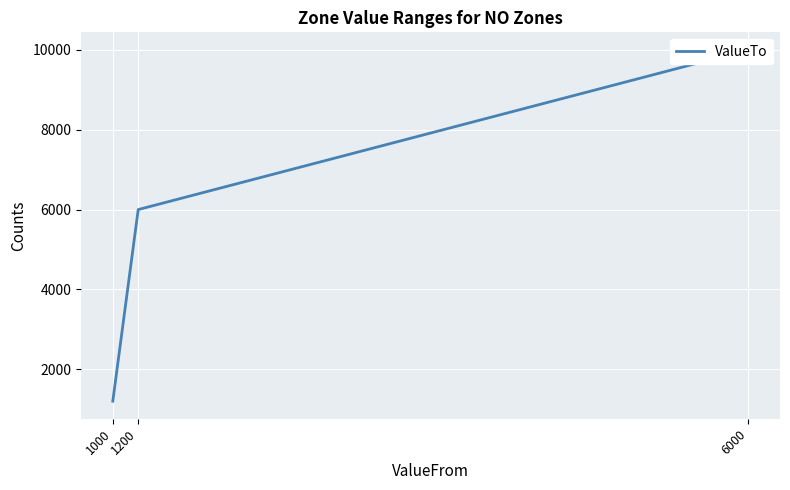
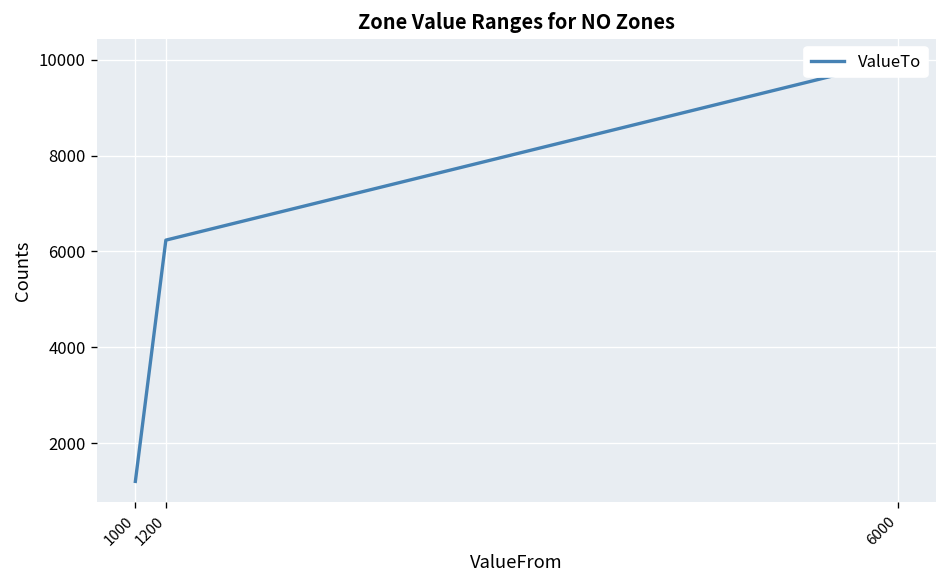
  {
    "1000": 1200,
-   "1200": 6000
+   "1200": 6200
  }
